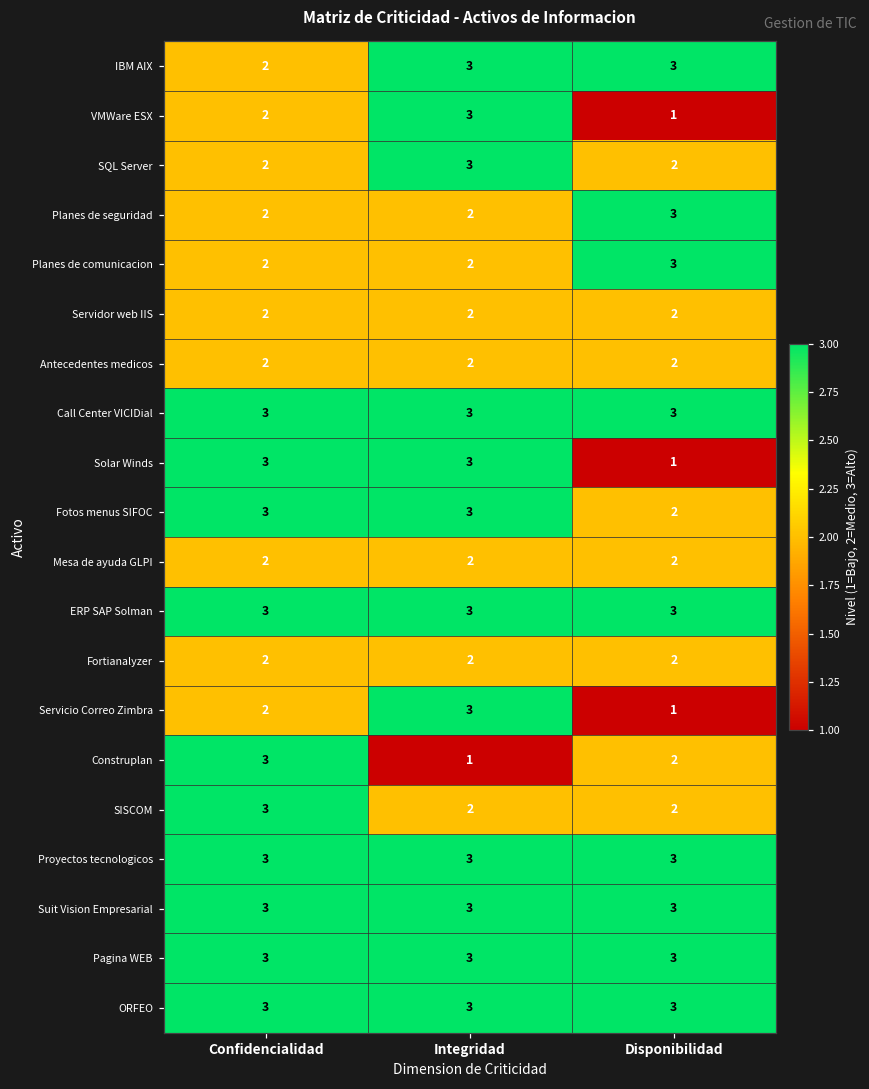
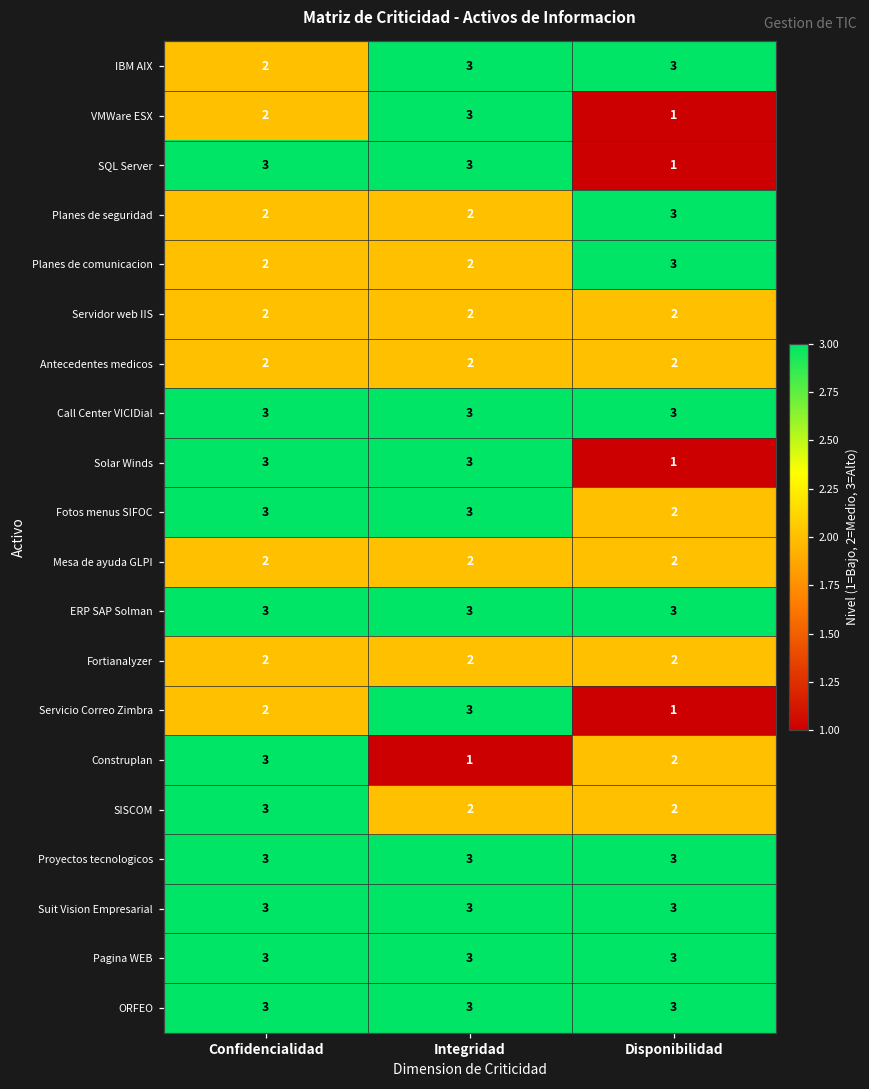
  {
    "IBM AIX": {
      "Confidencialidad": 2,
      "Integridad": 3,
      "Disponibilidad": 3
    },
    "VMWare ESX": {
      "Confidencialidad": 2,
      "Integridad": 3,
      "Disponibilidad": 1
    },
    "SQL Server": {
-     "Confidencialidad": 2,
+     "Confidencialidad": 3,
      "Integridad": 3,
-     "Disponibilidad": 2
+     "Disponibilidad": 1
    },
    "Planes de seguridad": {
      "Confidencialidad": 2,
      "Integridad": 2,
      "Disponibilidad": 3
    },
    "Planes de comunicacion": {
      "Confidencialidad": 2,
      "Integridad": 2,
      "Disponibilidad": 3
    },
    "Servidor web IIS": {
      "Confidencialidad": 2,
      "Integridad": 2,
      "Disponibilidad": 2
    },
    "Antecedentes medicos": {
      "Confidencialidad": 2,
      "Integridad": 2,
      "Disponibilidad": 2
    },
    "Call Center VICIDial": {
      "Confidencialidad": 3,
      "Integridad": 3,
      "Disponibilidad": 3
    },
    "Solar Winds": {
      "Confidencialidad": 3,
      "Integridad": 3,
      "Disponibilidad": 1
    },
    "Fotos menus SIFOC": {
      "Confidencialidad": 3,
      "Integridad": 3,
      "Disponibilidad": 2
    },
    "Mesa de ayuda GLPI": {
      "Confidencialidad": 2,
      "Integridad": 2,
      "Disponibilidad": 2
    },
    "ERP SAP Solman": {
      "Confidencialidad": 3,
      "Integridad": 3,
      "Disponibilidad": 3
    },
    "Fortianalyzer": {
      "Confidencialidad": 2,
      "Integridad": 2,
      "Disponibilidad": 2
    },
    "Servicio Correo Zimbra": {
      "Confidencialidad": 2,
      "Integridad": 3,
      "Disponibilidad": 1
    },
    "Construplan": {
      "Confidencialidad": 3,
      "Integridad": 1,
      "Disponibilidad": 2
    },
    "SISCOM": {
      "Confidencialidad": 3,
      "Integridad": 2,
      "Disponibilidad": 2
    },
    "Proyectos tecnologicos": {
      "Confidencialidad": 3,
      "Integridad": 3,
      "Disponibilidad": 3
    },
    "Suit Vision Empresarial": {
      "Confidencialidad": 3,
      "Integridad": 3,
      "Disponibilidad": 3
    },
    "Pagina WEB": {
      "Confidencialidad": 3,
      "Integridad": 3,
      "Disponibilidad": 3
    },
    "ORFEO": {
      "Confidencialidad": 3,
      "Integridad": 3,
      "Disponibilidad": 3
    }
  }
